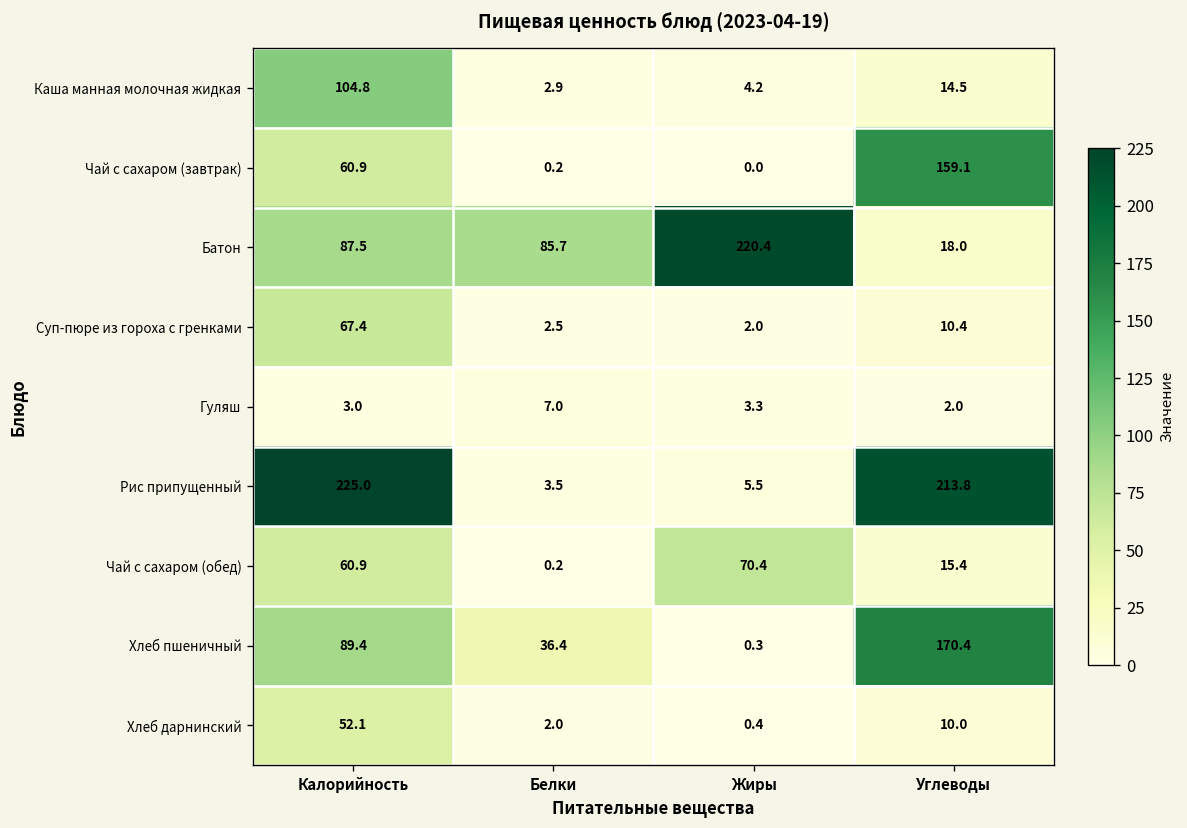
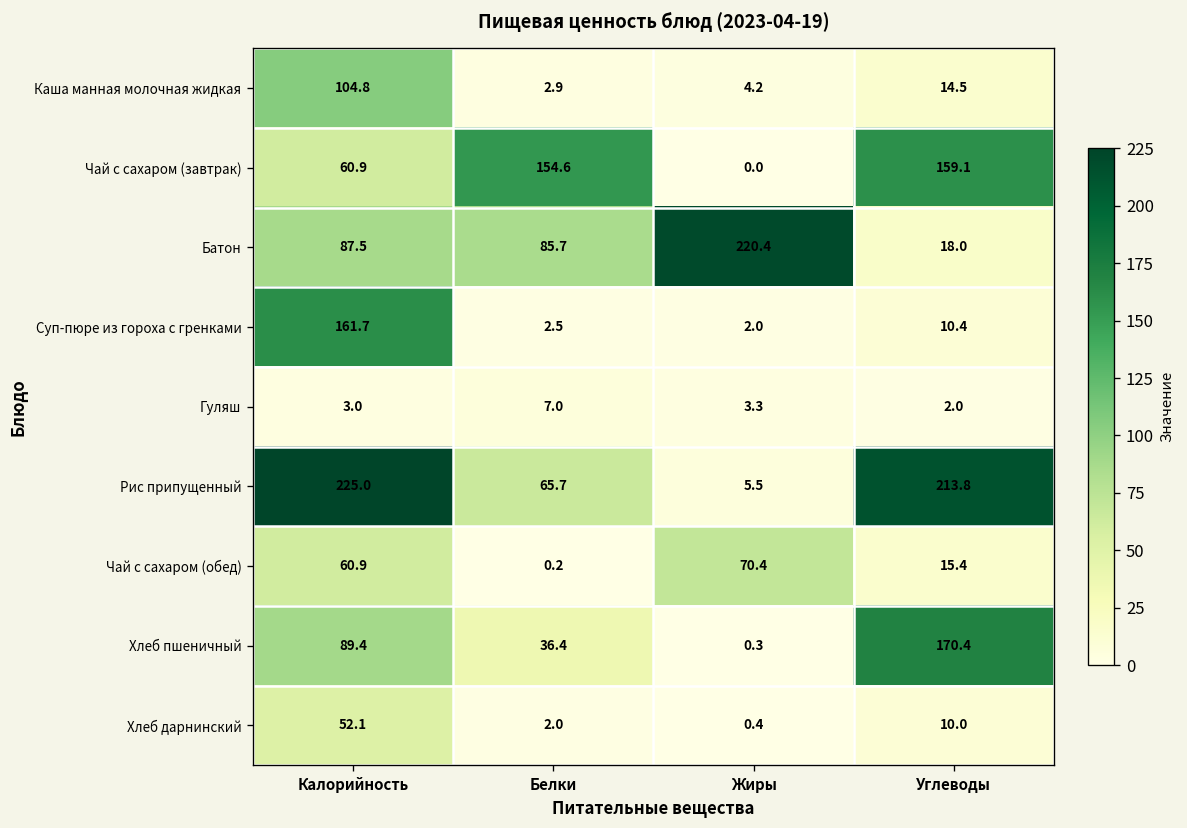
  {
    "Каша манная молочная жидкая": {
      "Калорийность": 104.8,
      "Белки": 2.9,
      "Жиры": 4.2,
      "Углеводы": 14.5
    },
    "Чай с сахаром (завтрак)": {
      "Калорийность": 60.9,
-     "Белки": 0.2,
+     "Белки": 154.6,
      "Жиры": 0.0,
      "Углеводы": 159.1
    },
    "Батон": {
      "Калорийность": 87.5,
      "Белки": 85.7,
      "Жиры": 220.4,
      "Углеводы": 18.0
    },
    "Суп-пюре из гороха с гренками": {
-     "Калорийность": 67.4,
+     "Калорийность": 161.7,
      "Белки": 2.5,
      "Жиры": 2.0,
      "Углеводы": 10.4
    },
    "Гуляш": {
      "Калорийность": 3.0,
      "Белки": 7.0,
      "Жиры": 3.3,
      "Углеводы": 2.0
    },
    "Рис припущенный": {
      "Калорийность": 225.0,
-     "Белки": 3.5,
+     "Белки": 65.7,
      "Жиры": 5.5,
      "Углеводы": 213.8
    },
    "Чай с сахаром (обед)": {
      "Калорийность": 60.9,
      "Белки": 0.2,
      "Жиры": 70.4,
      "Углеводы": 15.4
    },
    "Хлеб пшеничный": {
      "Калорийность": 89.4,
      "Белки": 36.4,
      "Жиры": 0.3,
      "Углеводы": 170.4
    },
    "Хлеб дарнинский": {
      "Калорийность": 52.1,
      "Белки": 2.0,
      "Жиры": 0.4,
      "Углеводы": 10.0
    }
  }
